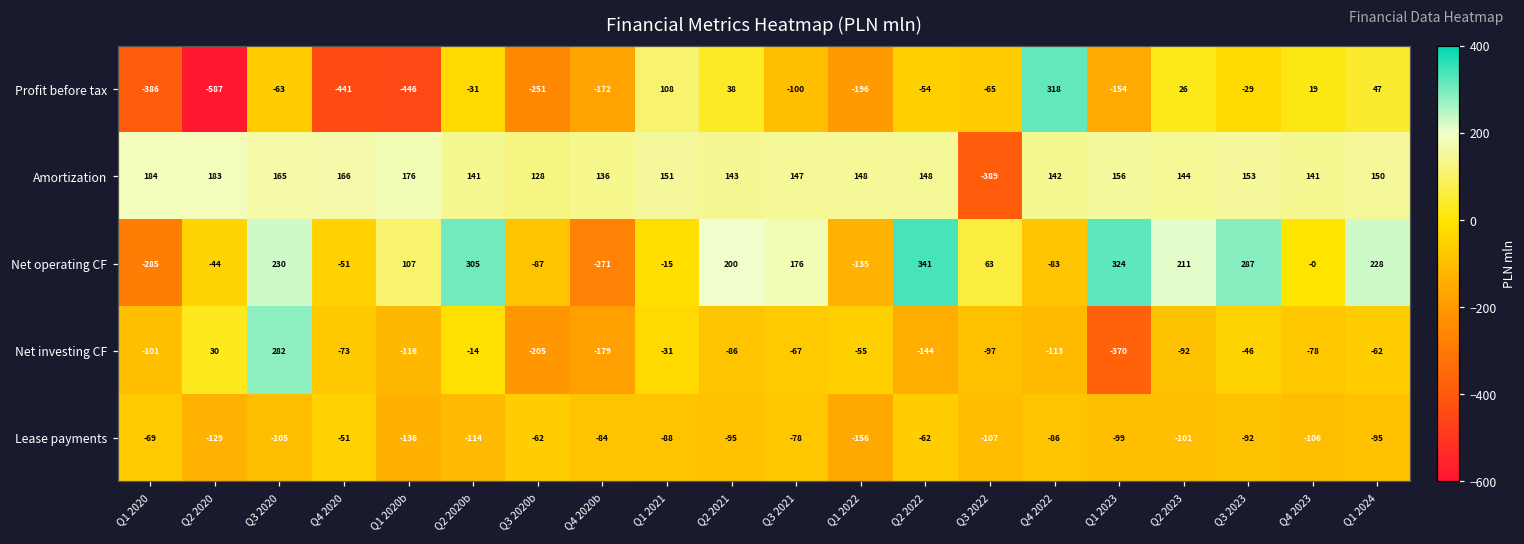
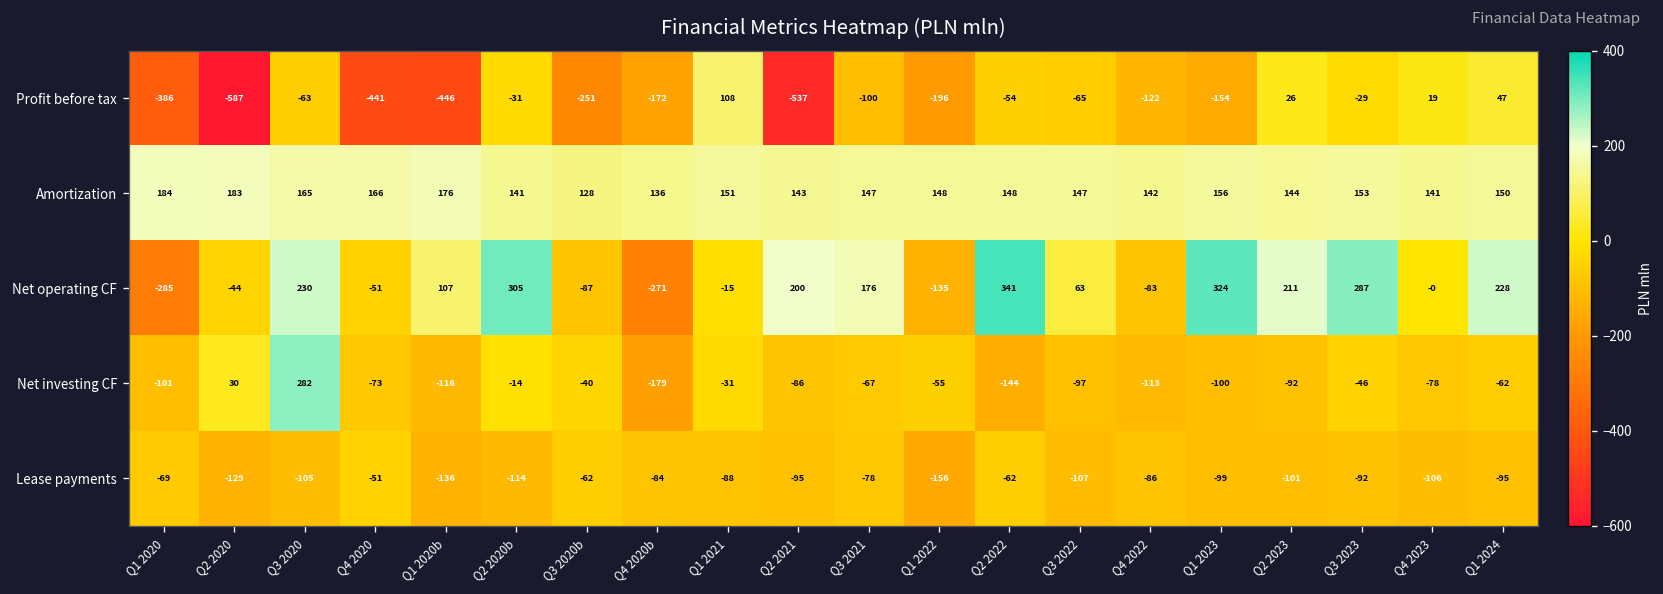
  {
    "Profit before tax": {
      "Q1 2020": -386,
      "Q2 2020": -587,
      "Q3 2020": -63,
      "Q4 2020": -441,
      "Q1 2020b": -446,
      "Q2 2020b": -31,
      "Q3 2020b": -251,
      "Q4 2020b": -172,
      "Q1 2021": 108,
-     "Q2 2021": 38,
+     "Q2 2021": -537,
      "Q3 2021": -100,
      "Q1 2022": -196,
      "Q2 2022": -54,
      "Q3 2022": -65,
-     "Q4 2022": 318,
+     "Q4 2022": -122,
      "Q1 2023": -154,
      "Q2 2023": 26,
      "Q3 2023": -29,
      "Q4 2023": 19,
      "Q1 2024": 47
    },
    "Amortization": {
      "Q1 2020": 184,
      "Q2 2020": 183,
      "Q3 2020": 165,
      "Q4 2020": 166,
      "Q1 2020b": 176,
      "Q2 2020b": 141,
      "Q3 2020b": 128,
      "Q4 2020b": 136,
      "Q1 2021": 151,
      "Q2 2021": 143,
      "Q3 2021": 147,
      "Q1 2022": 148,
      "Q2 2022": 148,
-     "Q3 2022": -389,
+     "Q3 2022": 147,
      "Q4 2022": 142,
      "Q1 2023": 156,
      "Q2 2023": 144,
      "Q3 2023": 153,
      "Q4 2023": 141,
      "Q1 2024": 150
    },
    "Net operating CF": {
      "Q1 2020": -285,
      "Q2 2020": -44,
      "Q3 2020": 230,
      "Q4 2020": -51,
      "Q1 2020b": 107,
      "Q2 2020b": 305,
      "Q3 2020b": -87,
      "Q4 2020b": -271,
      "Q1 2021": -15,
      "Q2 2021": 200,
      "Q3 2021": 176,
      "Q1 2022": -135,
      "Q2 2022": 341,
      "Q3 2022": 63,
      "Q4 2022": -83,
      "Q1 2023": 324,
      "Q2 2023": 211,
      "Q3 2023": 287,
      "Q4 2023": -0,
      "Q1 2024": 228
    },
    "Net investing CF": {
      "Q1 2020": -101,
      "Q2 2020": 30,
      "Q3 2020": 282,
      "Q4 2020": -73,
      "Q1 2020b": -116,
      "Q2 2020b": -14,
-     "Q3 2020b": -205,
+     "Q3 2020b": -40,
      "Q4 2020b": -179,
      "Q1 2021": -31,
      "Q2 2021": -86,
      "Q3 2021": -67,
      "Q1 2022": -55,
      "Q2 2022": -144,
      "Q3 2022": -97,
      "Q4 2022": -113,
-     "Q1 2023": -370,
+     "Q1 2023": -100,
      "Q2 2023": -92,
      "Q3 2023": -46,
      "Q4 2023": -78,
      "Q1 2024": -62
    },
    "Lease payments": {
      "Q1 2020": -69,
      "Q2 2020": -129,
      "Q3 2020": -105,
      "Q4 2020": -51,
      "Q1 2020b": -136,
      "Q2 2020b": -114,
      "Q3 2020b": -62,
      "Q4 2020b": -84,
      "Q1 2021": -88,
      "Q2 2021": -95,
      "Q3 2021": -78,
      "Q1 2022": -156,
      "Q2 2022": -62,
      "Q3 2022": -107,
      "Q4 2022": -86,
      "Q1 2023": -99,
      "Q2 2023": -101,
      "Q3 2023": -92,
      "Q4 2023": -106,
      "Q1 2024": -95
    }
  }
